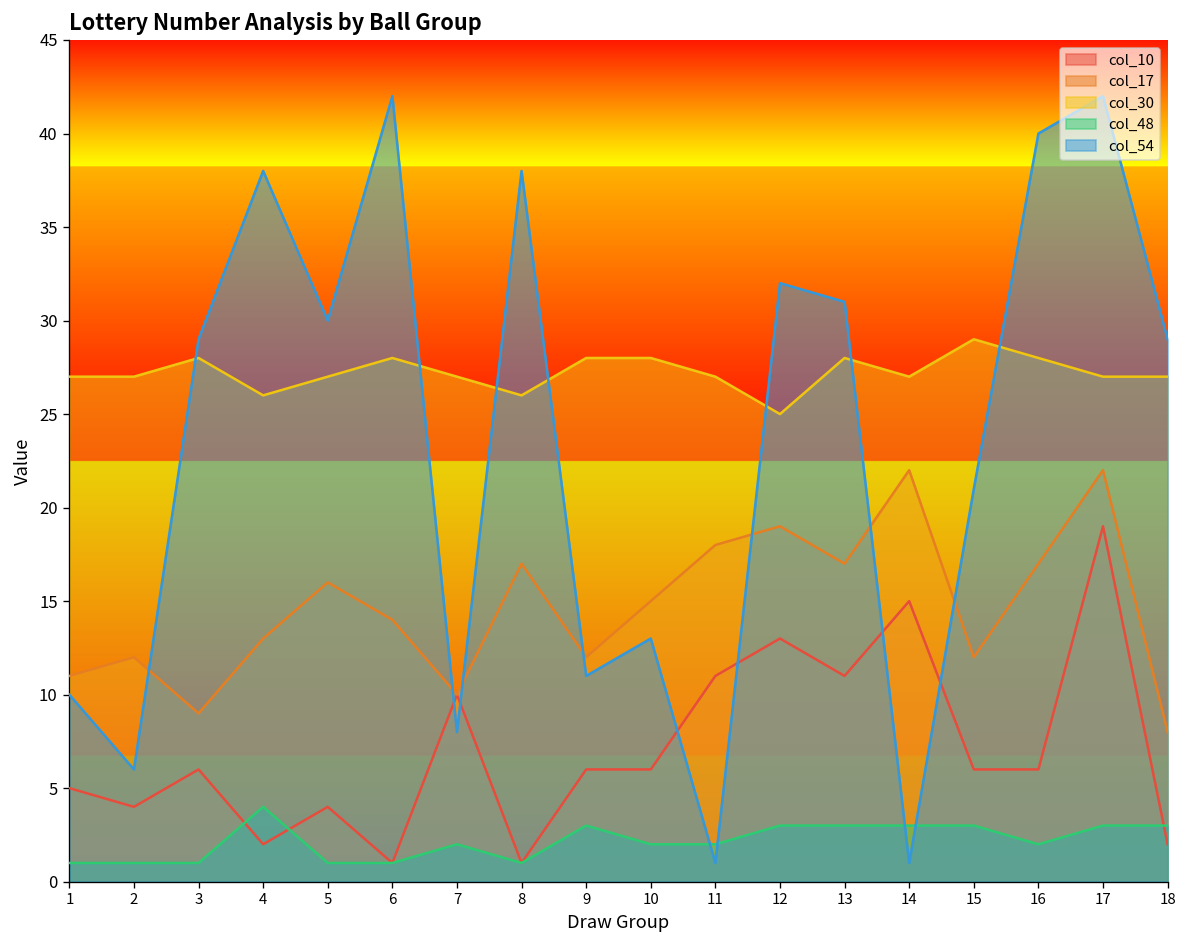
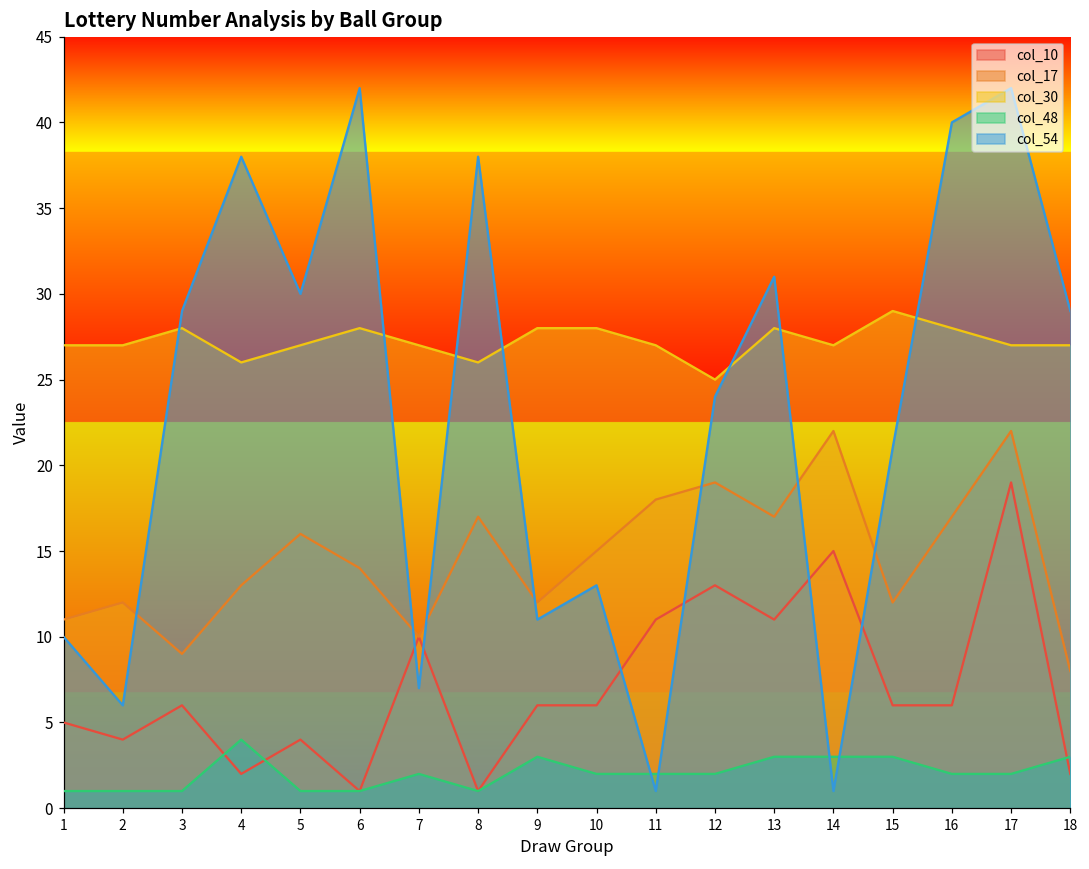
  {
    "col_48": {
      "1": 1,
      "2": 1,
      "3": 1,
      "4": 4,
      "5": 1,
      "7": 2,
      "9": 3,
      "10": 2,
      "11": 2,
-     "12": 3,
+     "12": 2,
      "13": 3,
      "14": 3,
      "15": 3,
      "16": 2,
-     "17": 3,
+     "17": 2,
      "18": 3
    },
    "col_54": {
      "1": 10,
      "2": 6,
      "3": 29,
      "4": 38,
      "5": 30,
      "6": 42,
-     "7": 8,
+     "7": 7,
      "8": 38,
      "9": 11,
      "10": 13,
      "11": 1,
-     "12": 32,
+     "12": 24,
      "13": 31,
      "14": 1,
      "15": 21,
      "16": 40,
      "18": 29
    }
  }
